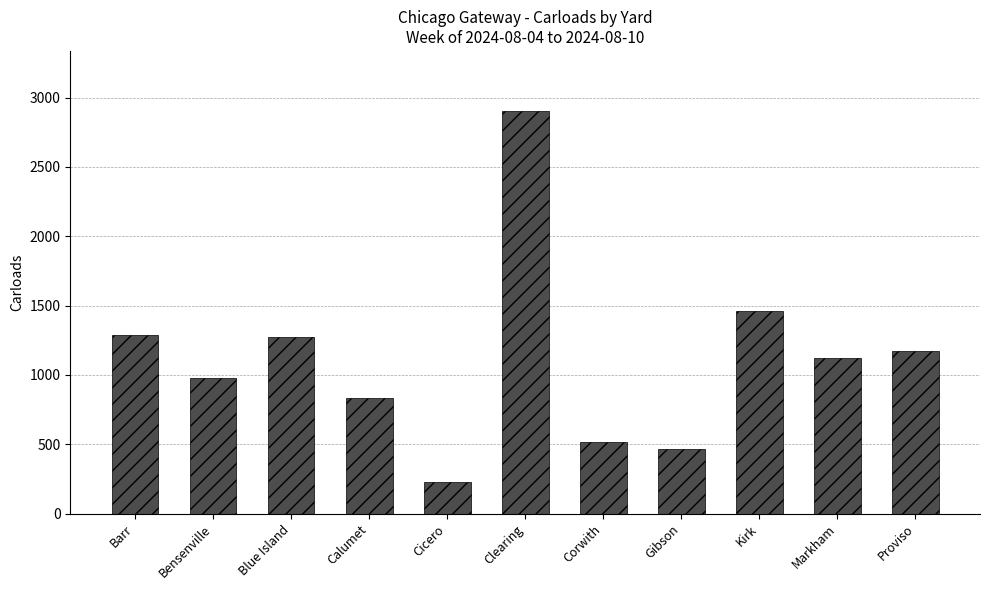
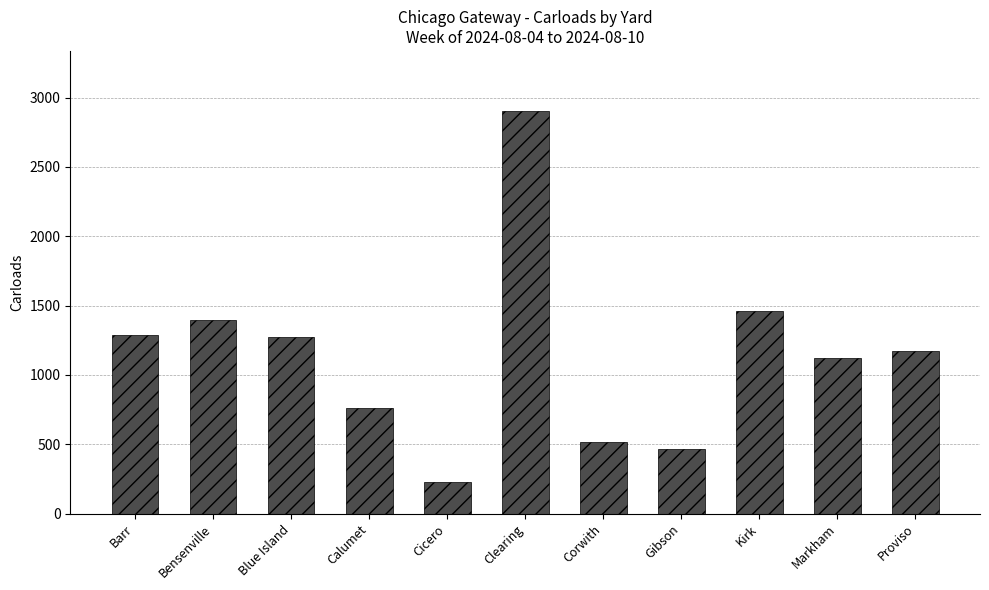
  {
    "Barr": 1290,
-   "Bensenville": 980,
+   "Bensenville": 1400,
    "Blue Island": 1280,
-   "Calumet": 830,
+   "Calumet": 760,
    "Cicero": 230,
    "Clearing": 2900,
    "Corwith": 520,
    "Gibson": 460,
    "Kirk": 1460,
    "Markham": 1130,
    "Proviso": 1170
  }
